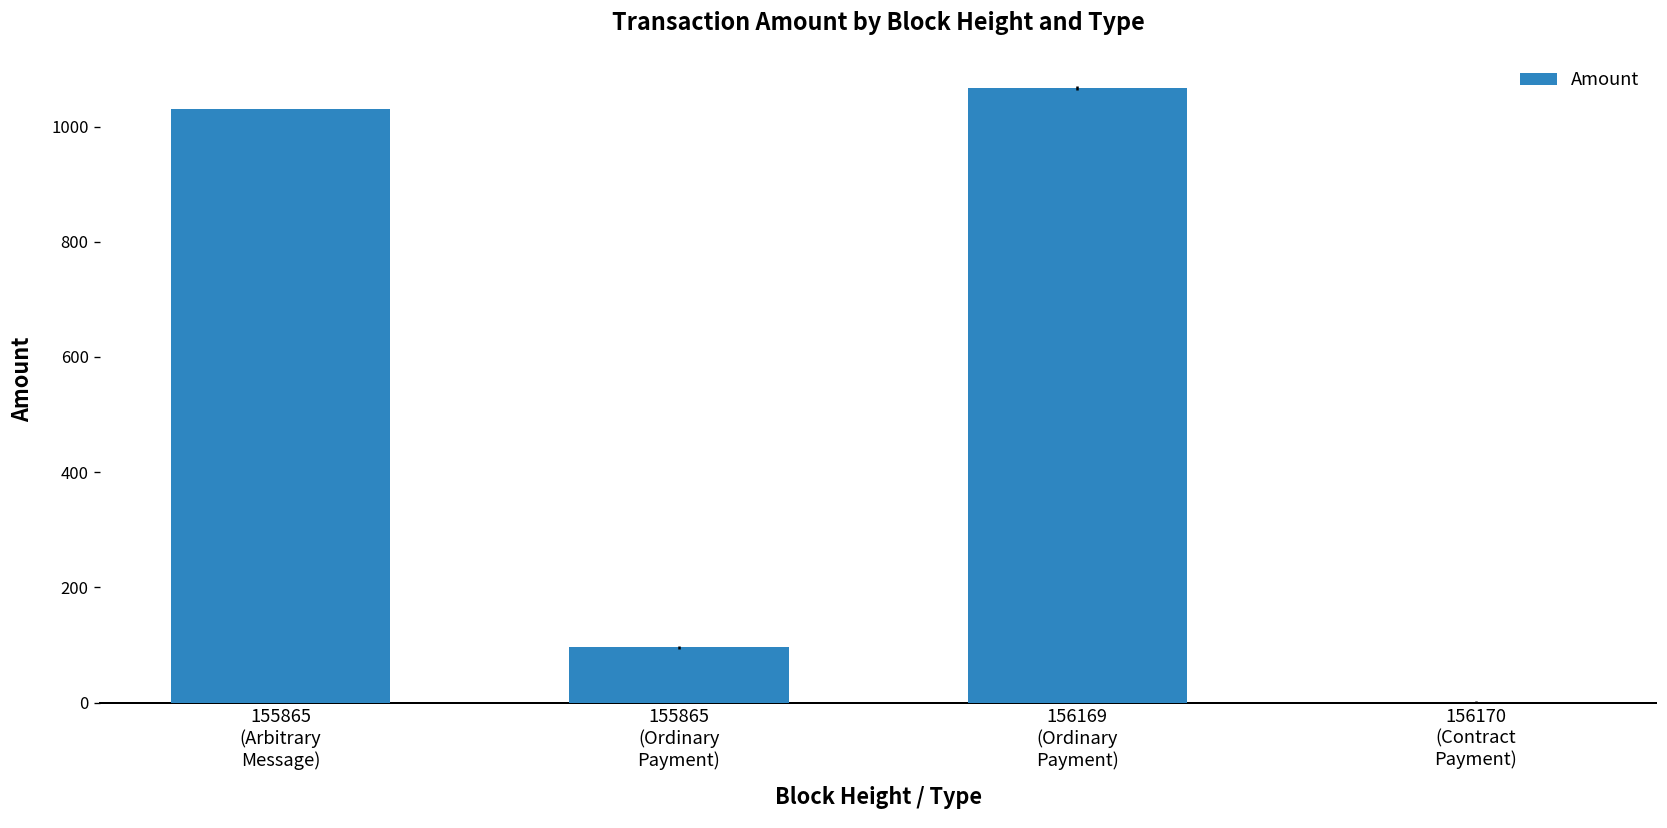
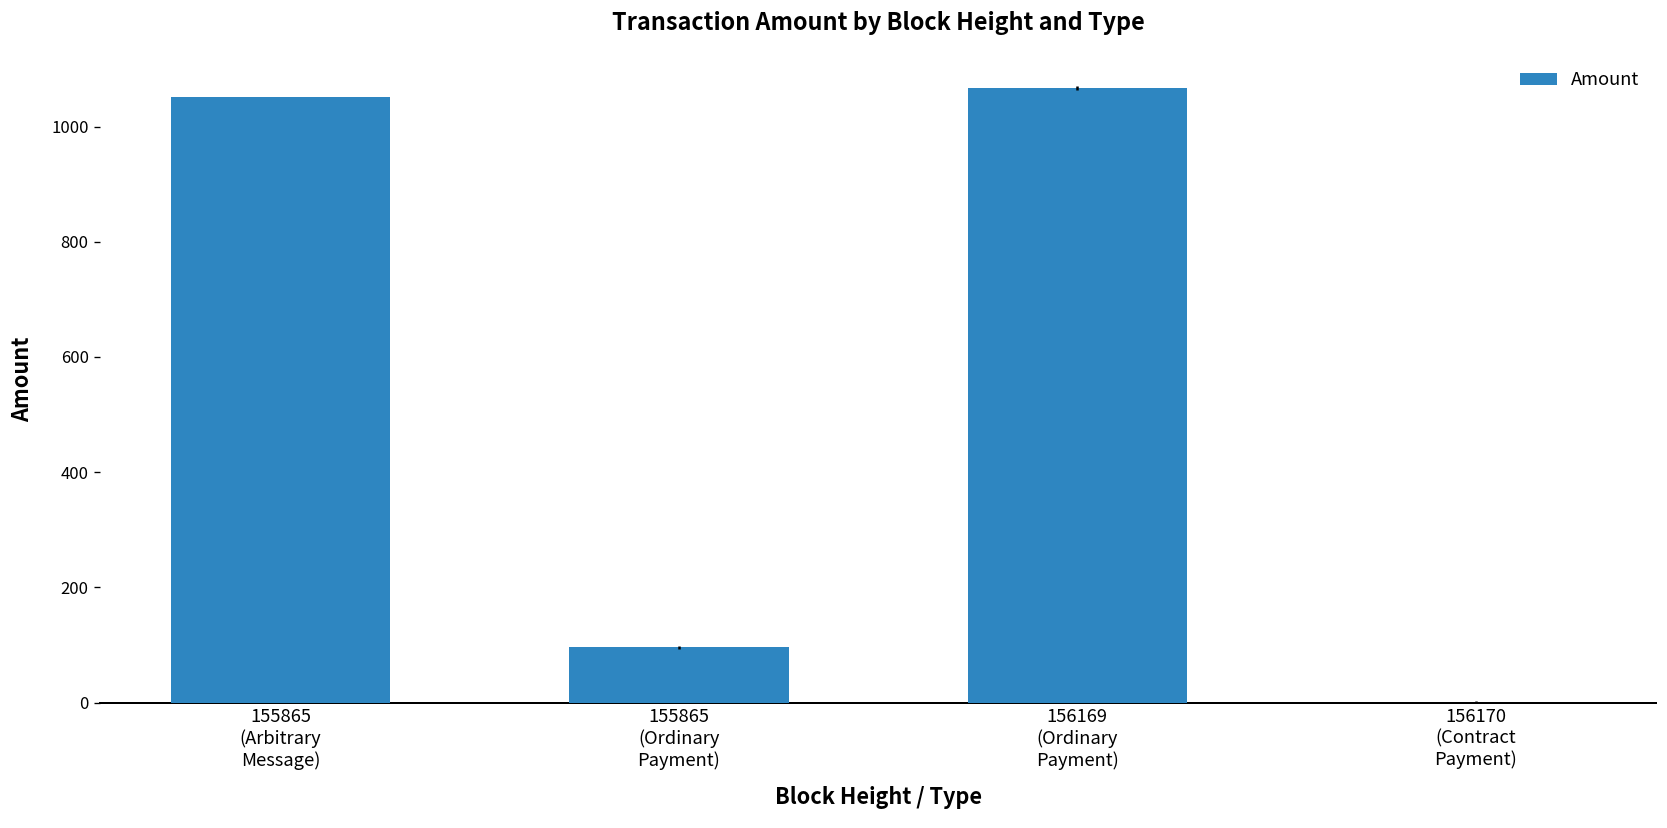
  {
-   "155865 (Arbitrary Message)": 1030,
+   "155865 (Arbitrary Message)": 1050,
    "155865 (Ordinary Payment)": 100,
    "156169 (Ordinary Payment)": 1070,
    "156170 (Contract Payment)": 0
  }
